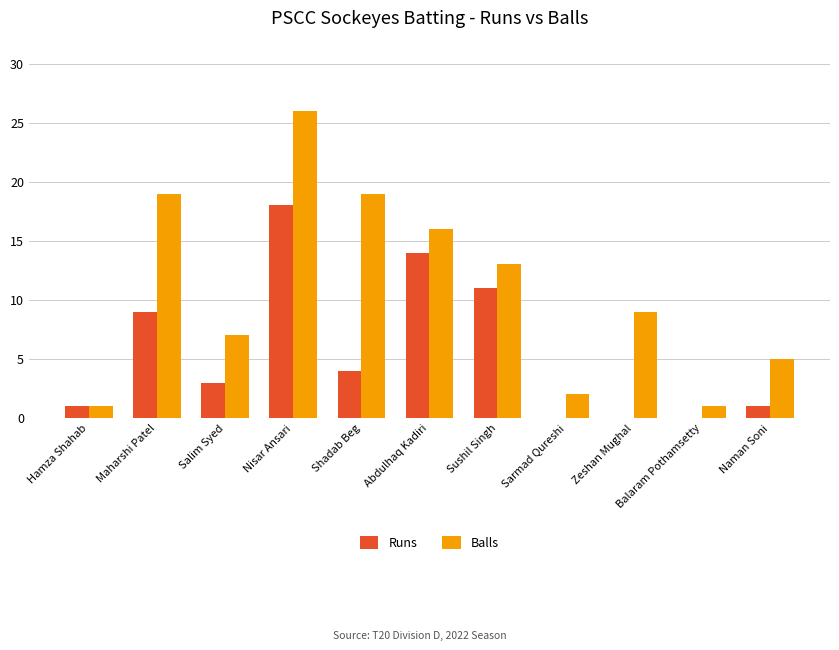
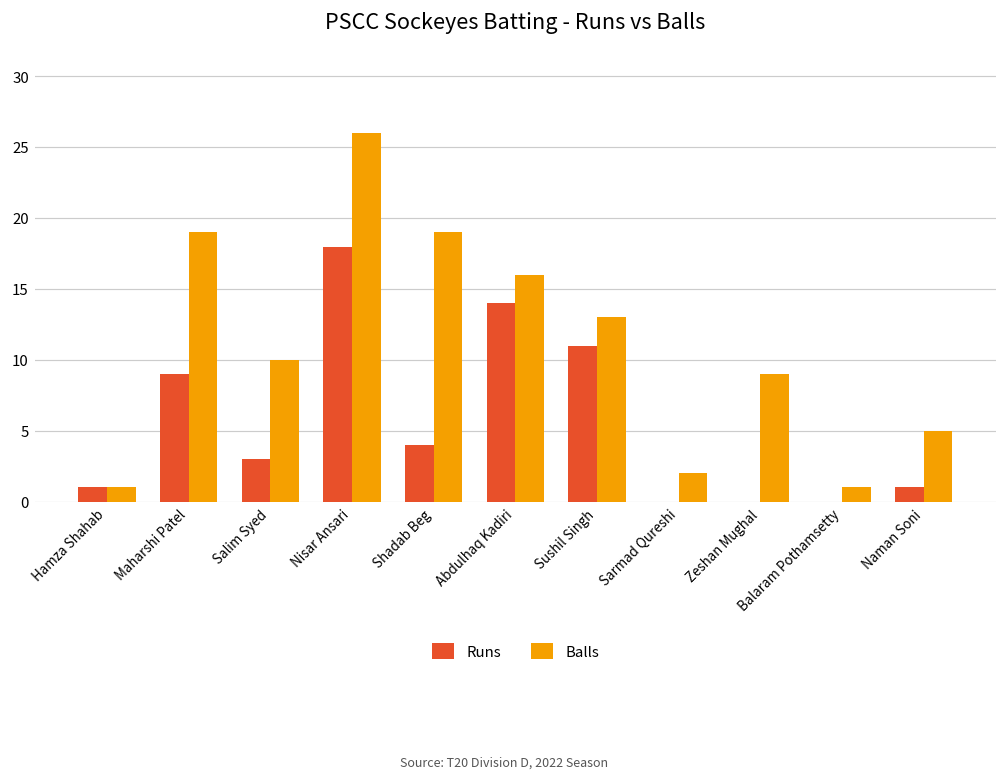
  {
    "Runs": {
      "Hamza Shahab": 1,
      "Maharshi Patel": 9,
      "Salim Syed": 3,
      "Nisar Ansari": 18,
      "Shadab Beg": 4,
      "Abdulhaq Kadiri": 14,
      "Sushil Singh": 11,
      "Sarmad Qureshi": 0,
      "Zeshan Mughal": 0,
      "Balaram Pothamsetty": 0,
      "Naman Soni": 1
    },
    "Balls": {
      "Hamza Shahab": 1,
      "Maharshi Patel": 19,
-     "Salim Syed": 7,
+     "Salim Syed": 10,
      "Nisar Ansari": 26,
      "Shadab Beg": 19,
      "Abdulhaq Kadiri": 16,
      "Sushil Singh": 13,
      "Sarmad Qureshi": 2,
      "Zeshan Mughal": 9,
      "Balaram Pothamsetty": 1,
      "Naman Soni": 5
    }
  }
